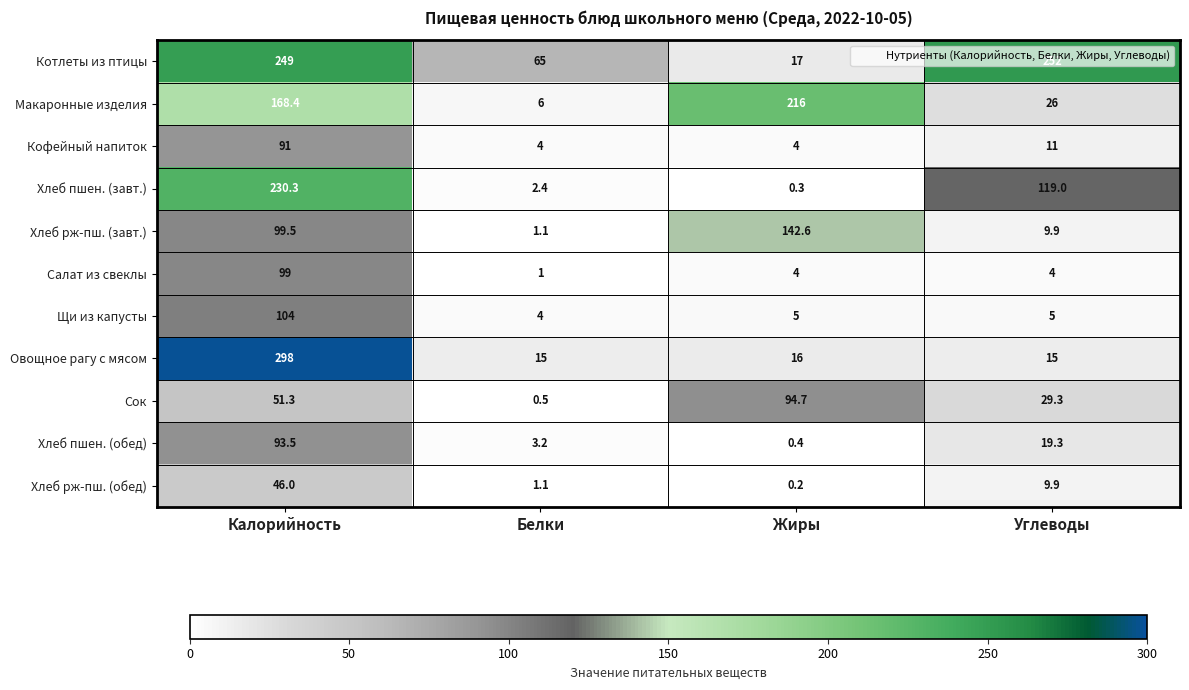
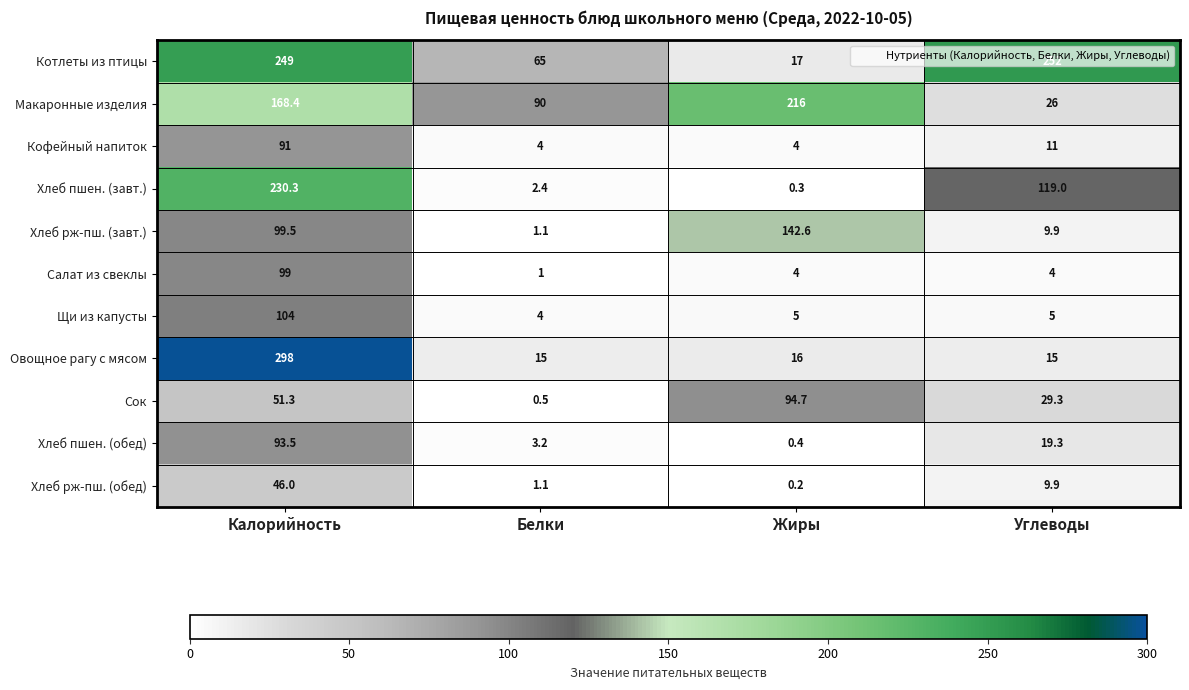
  {
    "Котлеты из птицы": {
      "Калорийность": 249,
      "Белки": 65,
      "Жиры": 17
    },
    "Макаронные изделия": {
      "Калорийность": 168.4,
-     "Белки": 6,
+     "Белки": 90,
      "Жиры": 216,
      "Углеводы": 26
    },
    "Кофейный напиток": {
      "Калорийность": 91,
      "Белки": 4,
      "Жиры": 4,
      "Углеводы": 11
    },
    "Хлеб пшен. (завт.)": {
      "Калорийность": 230.3,
      "Белки": 2.4,
      "Жиры": 0.3,
      "Углеводы": 119.0
    },
    "Хлеб рж-пш. (завт.)": {
      "Калорийность": 99.5,
      "Белки": 1.1,
      "Жиры": 142.6,
      "Углеводы": 9.9
    },
    "Салат из свеклы": {
      "Калорийность": 99,
      "Белки": 1,
      "Жиры": 4,
      "Углеводы": 4
    },
    "Щи из капусты": {
      "Калорийность": 104,
      "Белки": 4,
      "Жиры": 5,
      "Углеводы": 5
    },
    "Овощное рагу с мясом": {
      "Калорийность": 298,
      "Белки": 15,
      "Жиры": 16,
      "Углеводы": 15
    },
    "Сок": {
      "Калорийность": 51.3,
      "Белки": 0.5,
      "Жиры": 94.7,
      "Углеводы": 29.3
    },
    "Хлеб пшен. (обед)": {
      "Калорийность": 93.5,
      "Белки": 3.2,
      "Жиры": 0.4,
      "Углеводы": 19.3
    },
    "Хлеб рж-пш. (обед)": {
      "Калорийность": 46.0,
      "Белки": 1.1,
      "Жиры": 0.2,
      "Углеводы": 9.9
    }
  }
